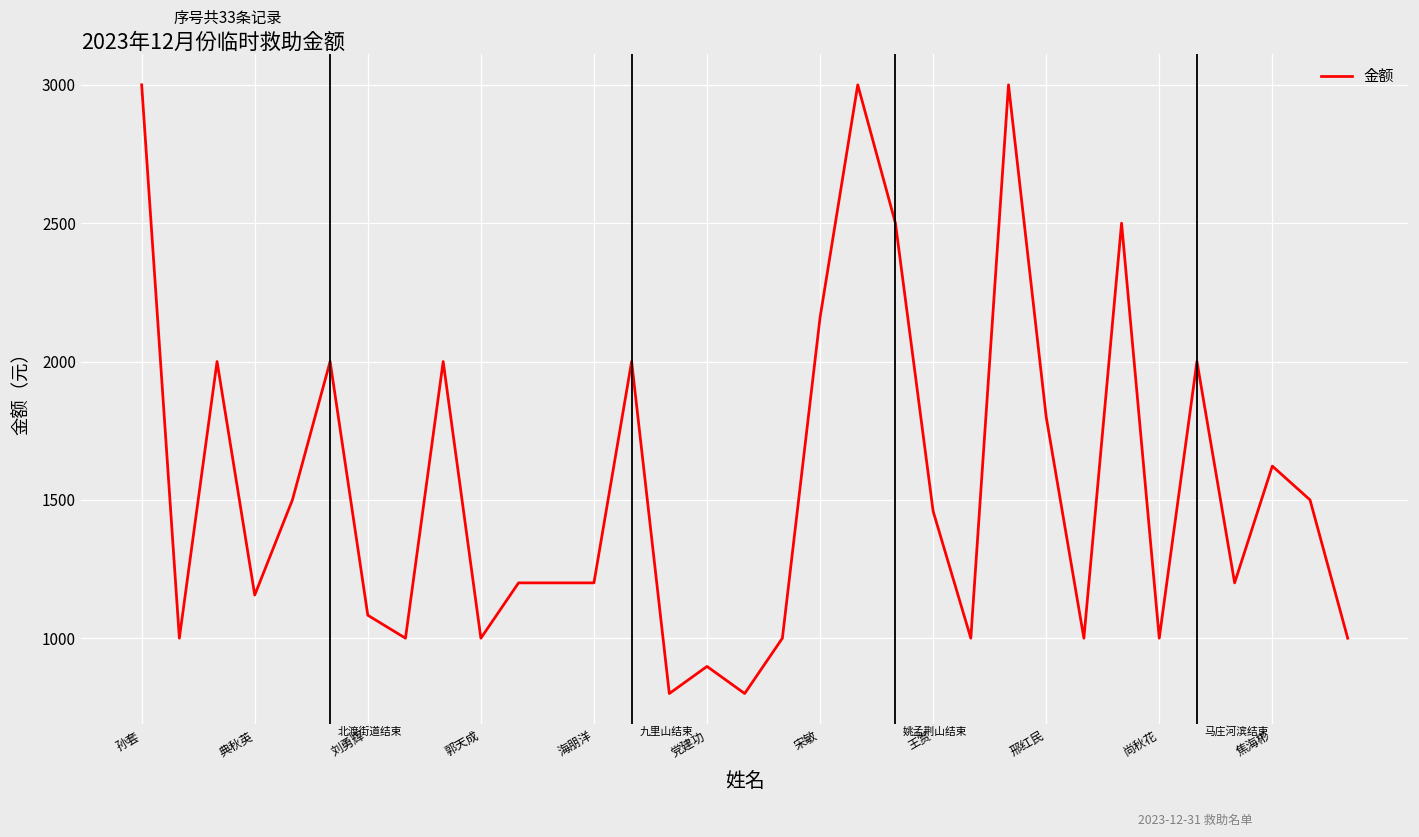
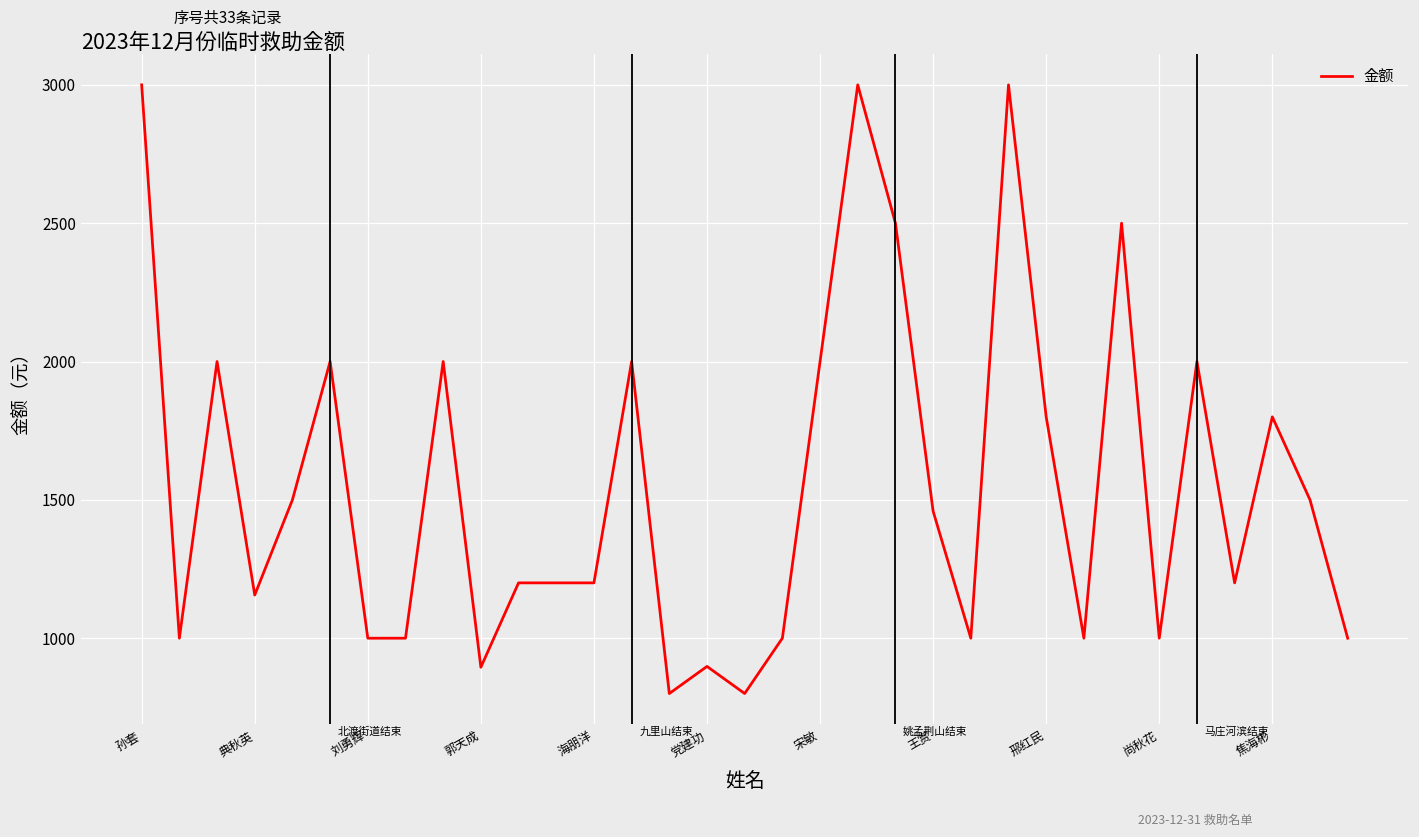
  {
    "孙套": 3000,
    "典秋英": 1160,
-   "刘勇辉": 1080,
-   "郭天成": 1000,
+   "刘勇辉": 1000,
+   "郭天成": 900,
    "海朋洋": 1200,
    "党建功": 900,
-   "宋敏": 2160,
+   "宋敏": 2000,
    "王赏": 1460,
    "邢红民": 1800,
    "尚秋花": 1000,
-   "焦海彬": 1620
+   "焦海彬": 1800
  }
